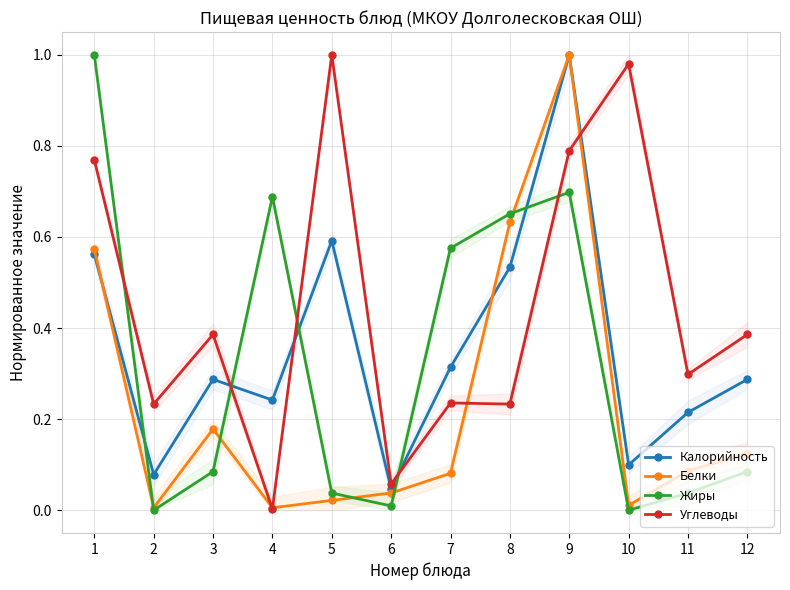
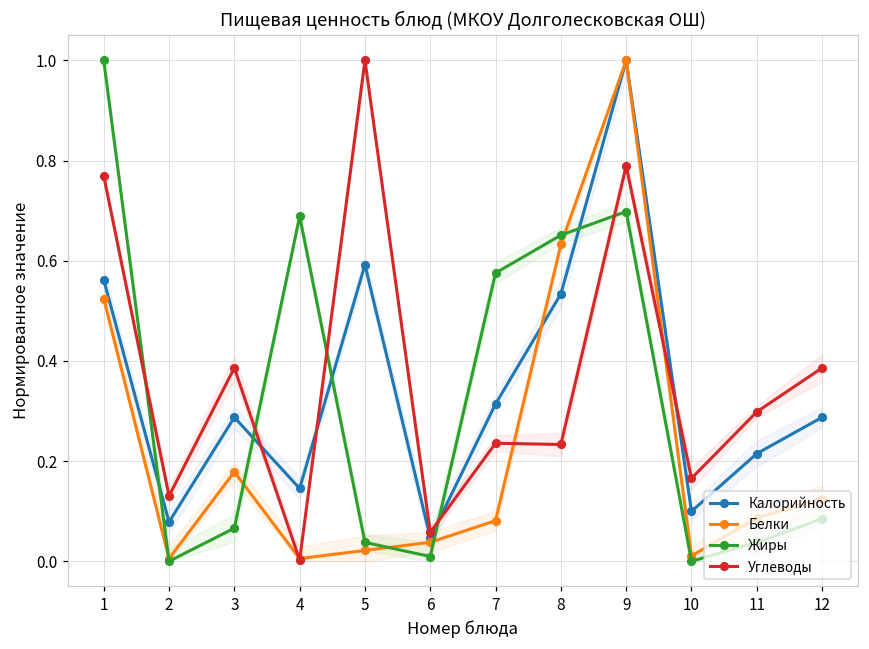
  {
    "Калорийность": {
      "1": 0.56,
      "2": 0.08,
      "3": 0.29,
-     "4": 0.24,
+     "4": 0.15,
      "5": 0.59,
      "6": 0.05,
      "7": 0.31,
      "8": 0.53,
      "10": 0.10,
      "11": 0.21,
      "12": 0.29
    },
    "Белки": {
-     "1": 0.57,
+     "1": 0.52,
      "3": 0.18,
      "5": 0.02,
      "7": 0.08,
      "8": 0.63
    },
    "Жиры": {
-     "3": 0.08,
+     "3": 0.07,
      "4": 0.69,
      "5": 0.04,
      "6": 0.01,
      "7": 0.58,
      "8": 0.65,
      "9": 0.70,
      "10": 0.00
    },
    "Углеводы": {
      "1": 0.77,
-     "2": 0.23,
+     "2": 0.13,
      "3": 0.39,
      "7": 0.24,
      "8": 0.23,
      "9": 0.79,
-     "10": 0.98,
+     "10": 0.17,
      "11": 0.30,
      "12": 0.39
    }
  }
